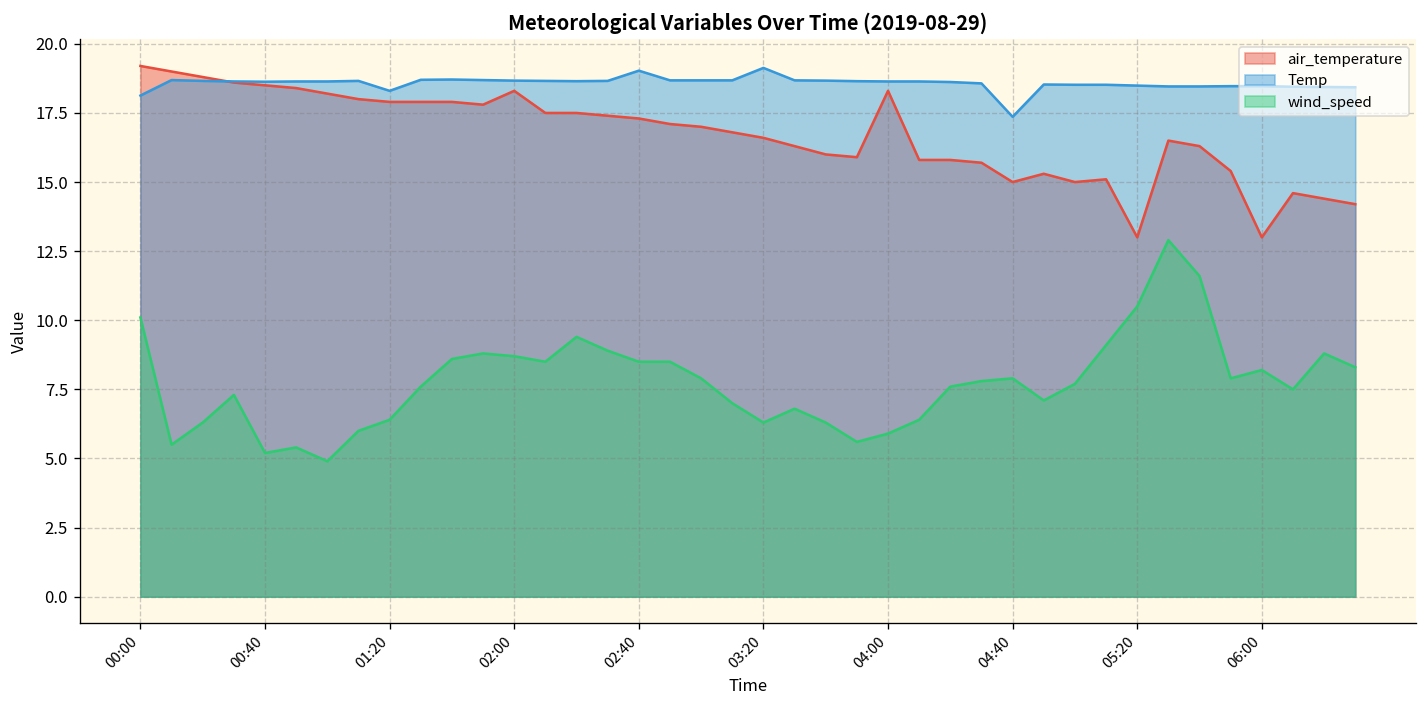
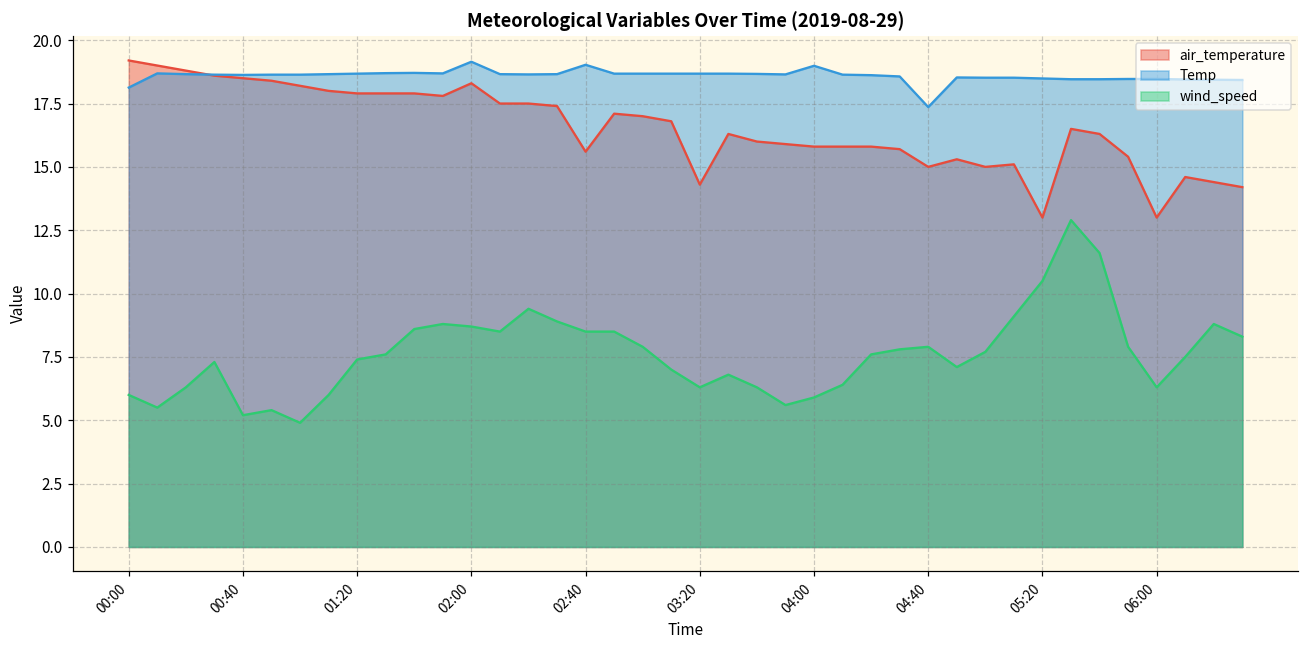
  {
    "air_temperature": {
      "00:00": 19.2,
      "00:40": 18.5,
      "01:20": 17.9,
      "02:00": 18.3,
-     "02:40": 17.3,
-     "03:20": 16.6,
-     "04:00": 18.3,
+     "02:40": 15.6,
+     "03:20": 14.3,
+     "04:00": 15.8,
      "04:40": 15.0,
      "05:20": 13.0,
      "06:00": 13.0
    },
    "Temp": {
      "00:00": 18.1,
      "00:40": 18.6,
-     "01:20": 18.3,
-     "02:00": 18.7,
+     "01:20": 18.7,
+     "02:00": 19.2,
      "02:40": 19.0,
-     "03:20": 19.1,
-     "04:00": 18.6,
+     "03:20": 18.7,
+     "04:00": 19.0,
      "04:40": 17.4,
      "05:20": 18.5
    },
    "wind_speed": {
-     "00:00": 10.1,
+     "00:00": 6.0,
      "00:40": 5.2,
-     "01:20": 6.4,
+     "01:20": 7.4,
      "02:00": 8.7,
      "02:40": 8.5,
      "03:20": 6.3,
      "04:00": 5.9,
      "04:40": 7.9,
      "05:20": 10.5,
-     "06:00": 8.2
+     "06:00": 6.3
    }
  }
